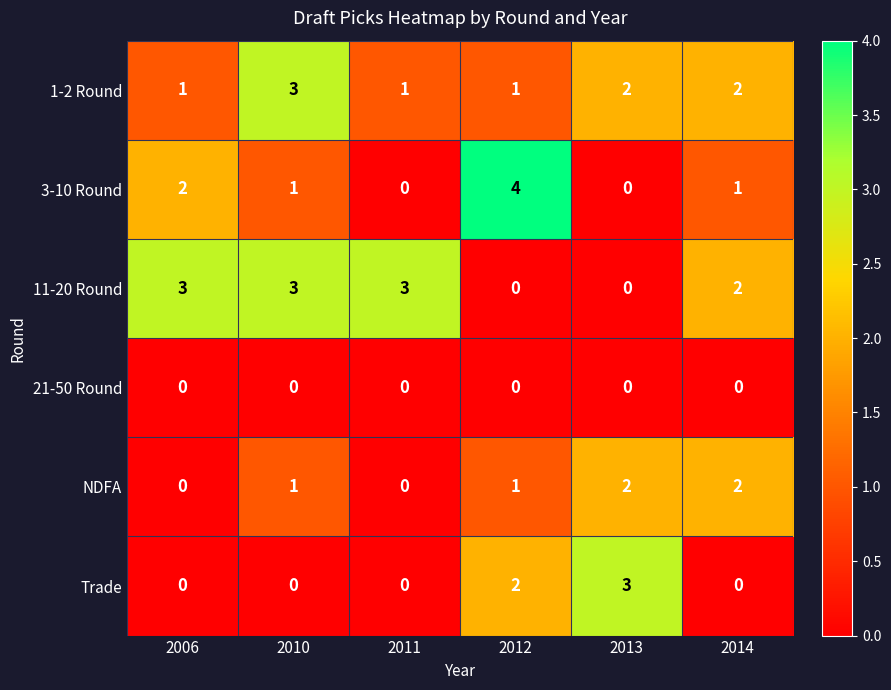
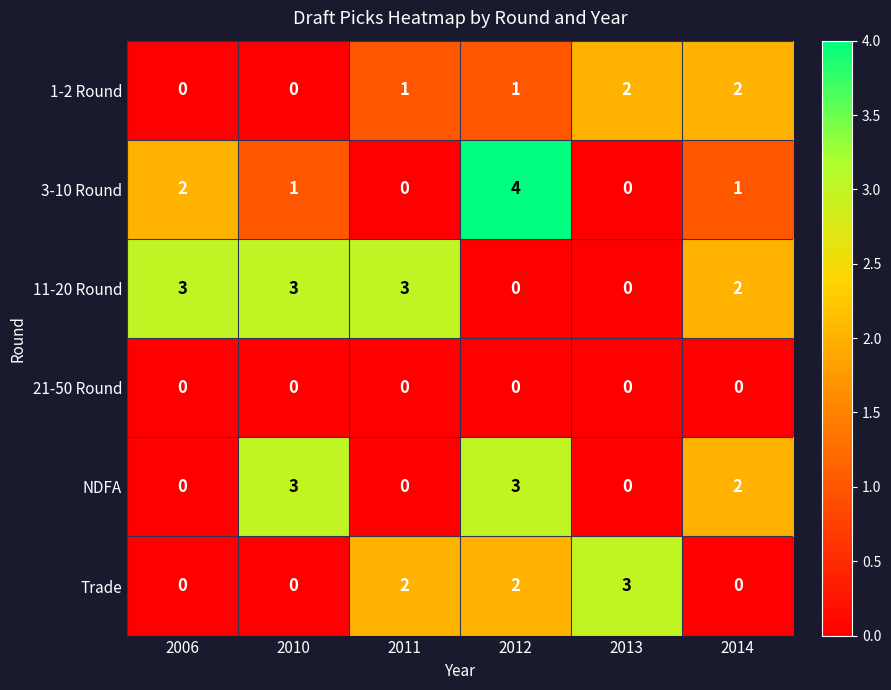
  {
    "1-2 Round": {
-     "2006": 1,
-     "2010": 3,
+     "2006": 0,
+     "2010": 0,
      "2011": 1,
      "2012": 1,
      "2013": 2,
      "2014": 2
    },
    "3-10 Round": {
      "2006": 2,
      "2010": 1,
      "2011": 0,
      "2012": 4,
      "2013": 0,
      "2014": 1
    },
    "11-20 Round": {
      "2006": 3,
      "2010": 3,
      "2011": 3,
      "2012": 0,
      "2013": 0,
      "2014": 2
    },
    "21-50 Round": {
      "2006": 0,
      "2010": 0,
      "2011": 0,
      "2012": 0,
      "2013": 0,
      "2014": 0
    },
    "NDFA": {
      "2006": 0,
-     "2010": 1,
+     "2010": 3,
      "2011": 0,
-     "2012": 1,
-     "2013": 2,
+     "2012": 3,
+     "2013": 0,
      "2014": 2
    },
    "Trade": {
      "2006": 0,
      "2010": 0,
-     "2011": 0,
+     "2011": 2,
      "2012": 2,
      "2013": 3,
      "2014": 0
    }
  }
